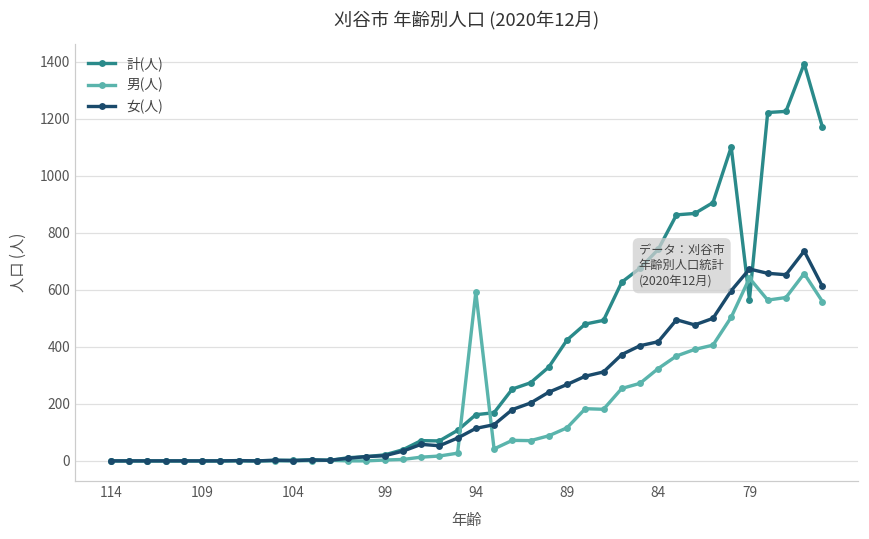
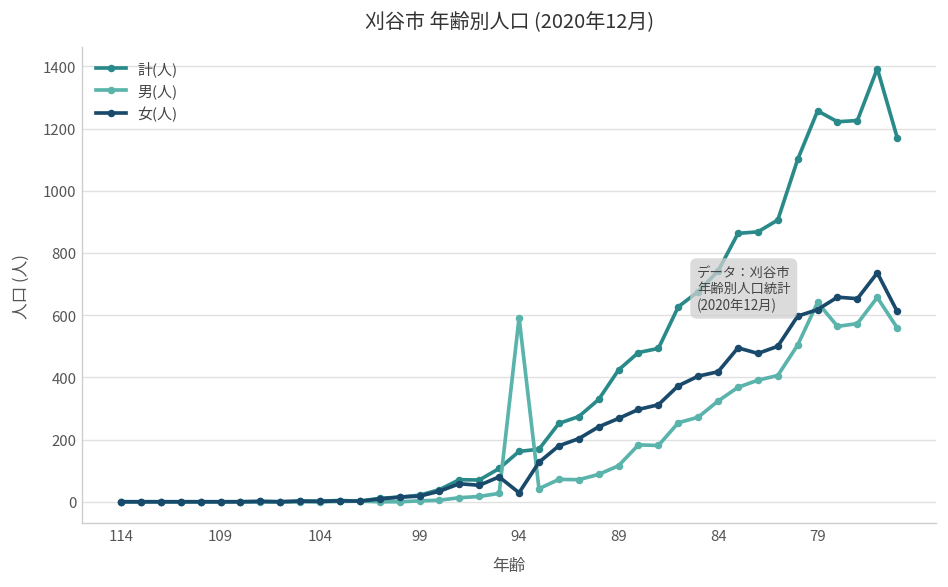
  {
    "計(人)": {
      "94": 160,
      "89": 420,
-     "79": 570
+     "79": 1260
    },
    "男(人)": {
      "99": 0,
      "94": 590,
      "89": 120,
      "84": 320,
      "79": 640
    },
    "女(人)": {
-     "94": 110,
+     "94": 30,
      "89": 270,
      "84": 420,
-     "79": 670
+     "79": 620
    }
  }
